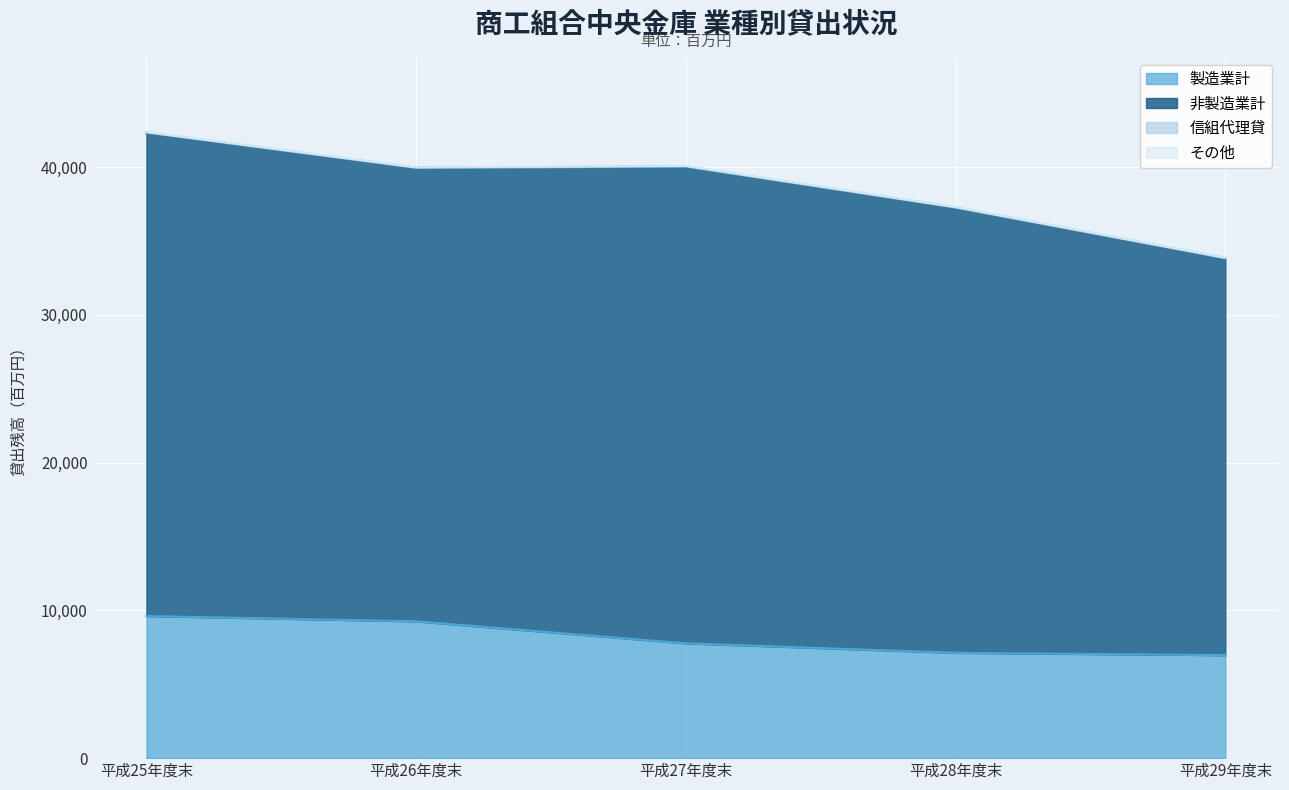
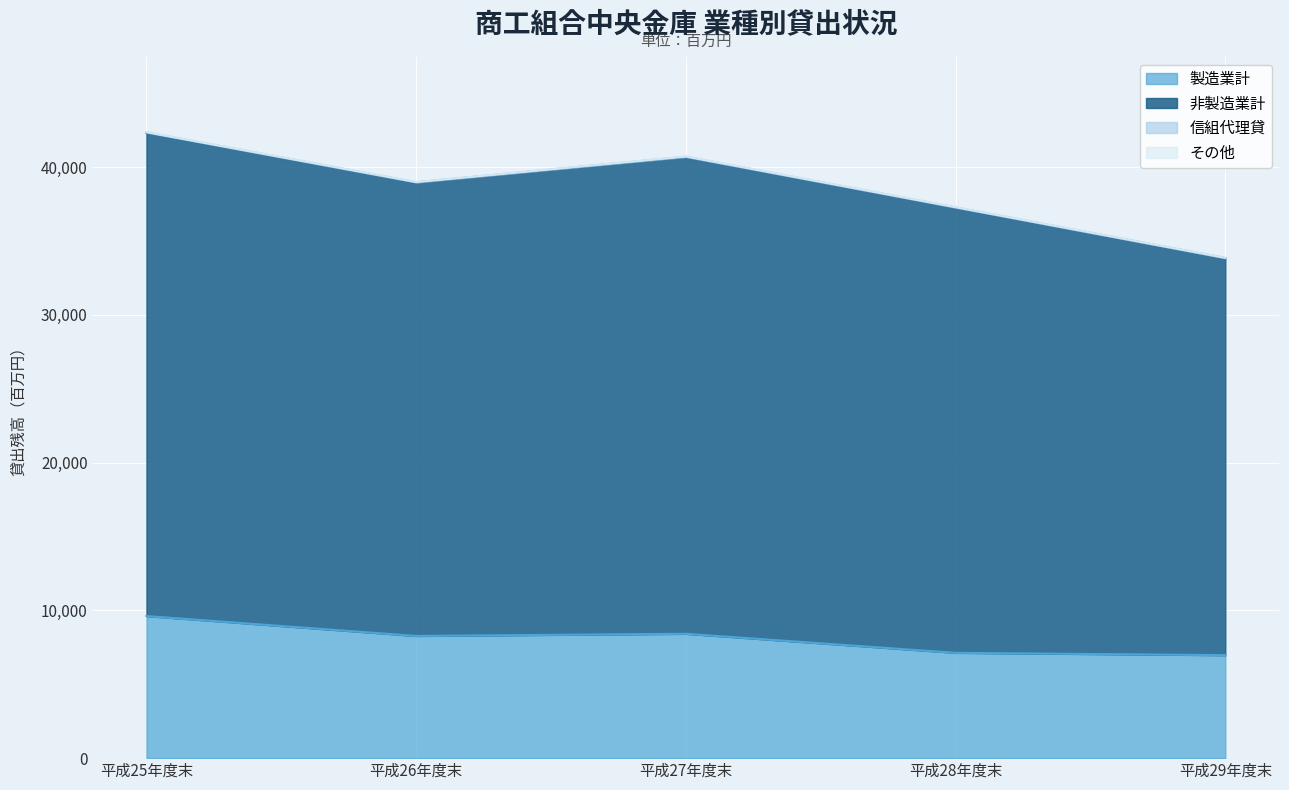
  {
    "製造業計": {
      "平成25年度末": "9,600",
-     "平成26年度末": "9,300",
-     "平成27年度末": "7,800",
+     "平成26年度末": "8,300",
+     "平成27年度末": "8,400",
      "平成28年度末": "7,100",
      "平成29年度末": "7,000"
    }
  }
